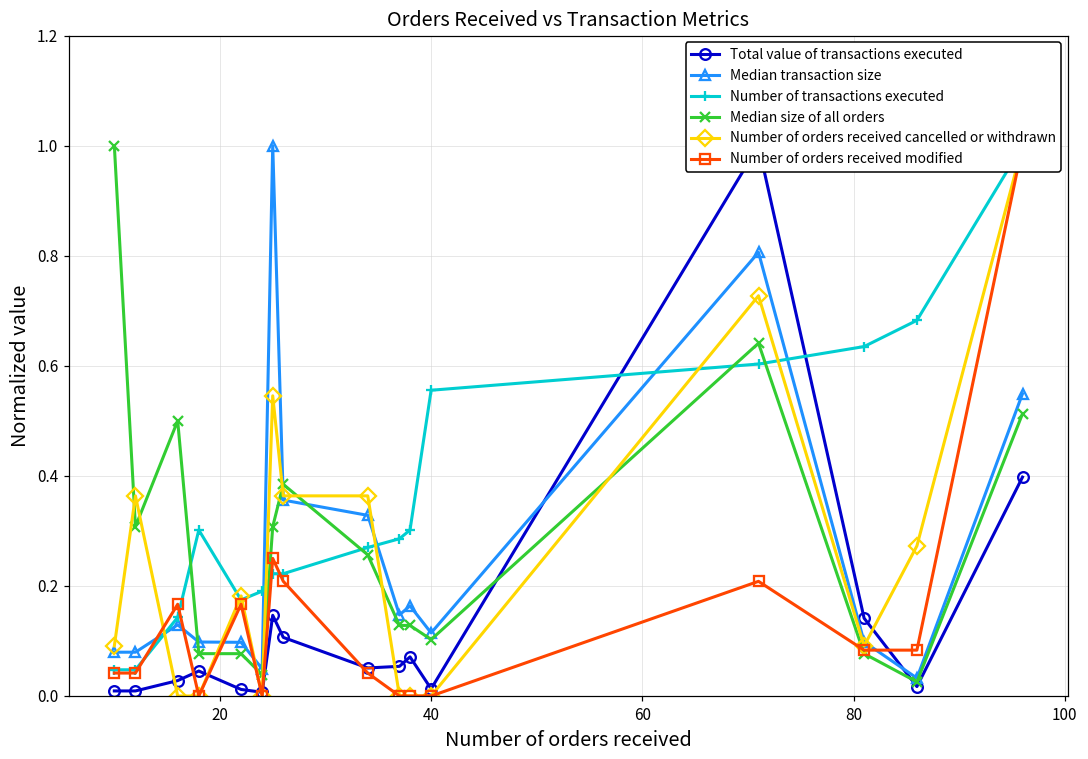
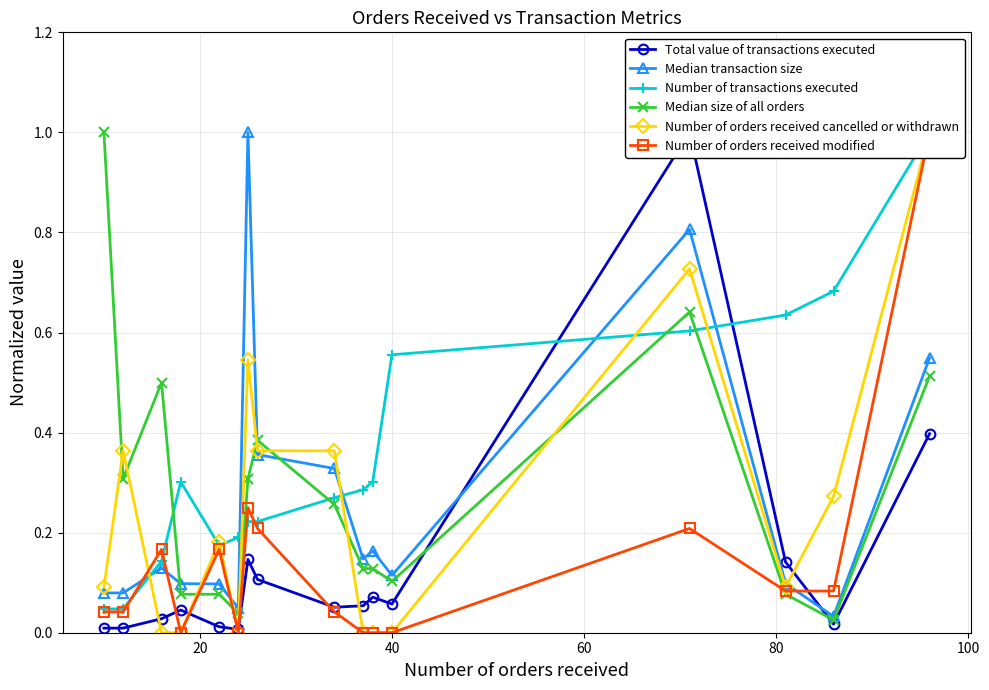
  {
    "Total value of transactions executed": {
-     "40": 0.01
+     "40": 0.06
    },
    "Median transaction size": {
      "40": 0.11
    },
    "Number of transactions executed": {
      "40": 0.56
    },
    "Median size of all orders": {
      "40": 0.10
    }
  }
